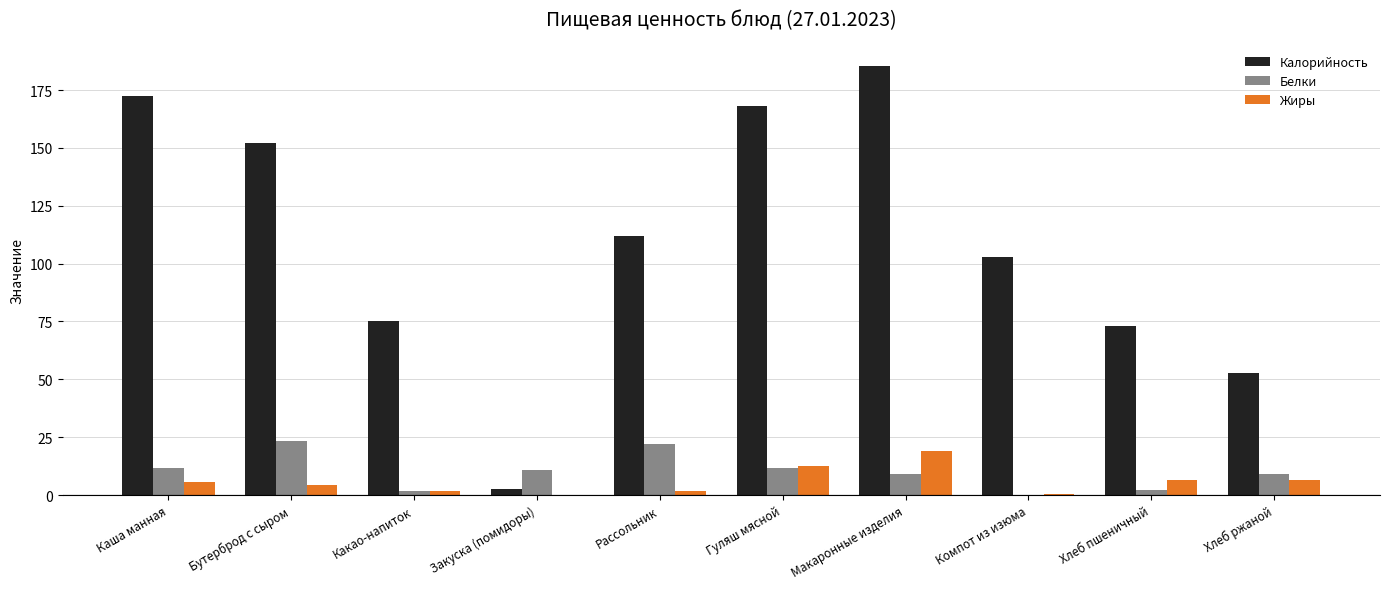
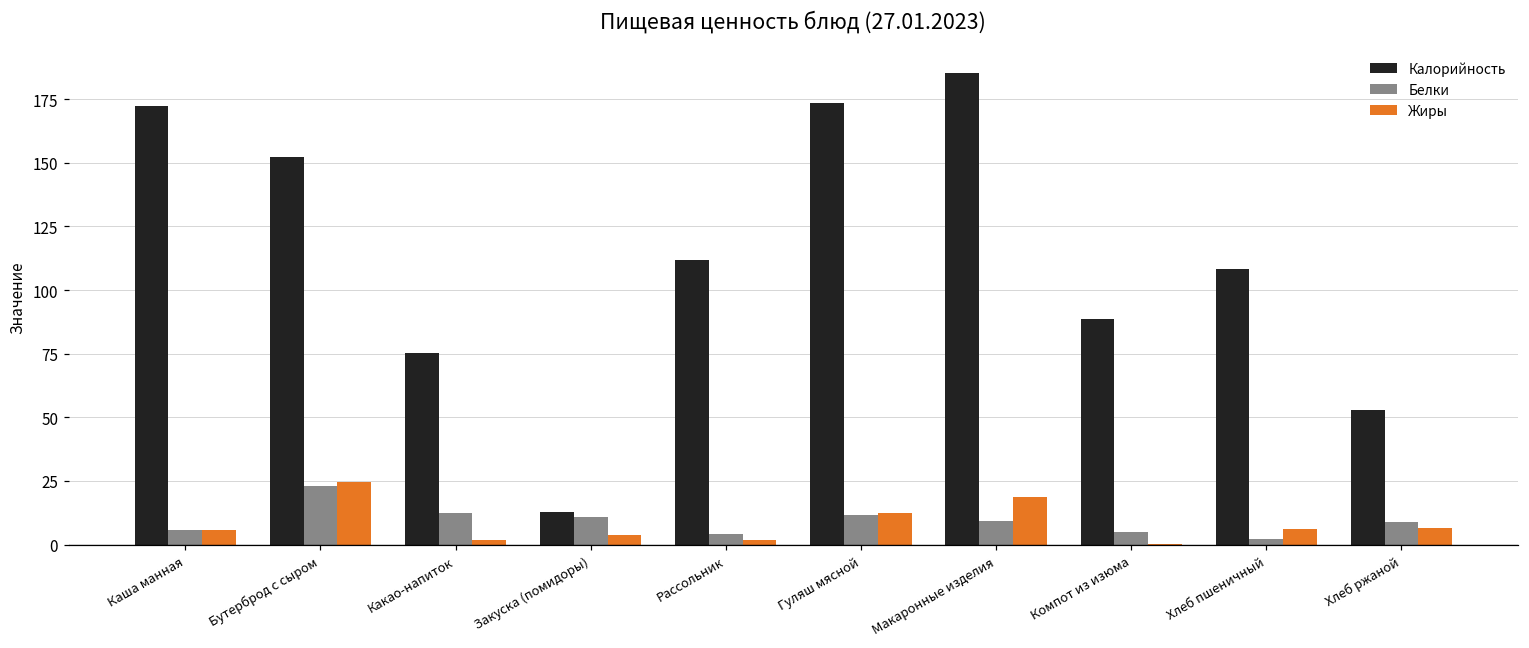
  {
    "Калорийность": {
      "Каша манная": 172,
      "Бутерброд с сыром": 152,
      "Какао-напиток": 75,
-     "Закуска (помидоры)": 3,
+     "Закуска (помидоры)": 13,
      "Рассольник": 112,
-     "Гуляш мясной": 168,
+     "Гуляш мясной": 173,
      "Макаронные изделия": 185,
-     "Компот из изюма": 103,
-     "Хлеб пшеничный": 73,
+     "Компот из изюма": 89,
+     "Хлеб пшеничный": 108,
      "Хлеб ржаной": 53
    },
    "Белки": {
-     "Каша манная": 12,
+     "Каша манная": 6,
      "Бутерброд с сыром": 23,
-     "Какао-напиток": 2,
+     "Какао-напиток": 12,
      "Закуска (помидоры)": 11,
-     "Рассольник": 22,
+     "Рассольник": 4,
      "Гуляш мясной": 12,
      "Макаронные изделия": 9,
-     "Компот из изюма": 0,
+     "Компот из изюма": 5,
      "Хлеб пшеничный": 2,
      "Хлеб ржаной": 9
    },
    "Жиры": {
      "Каша манная": 6,
-     "Бутерброд с сыром": 4,
+     "Бутерброд с сыром": 25,
      "Какао-напиток": 2,
-     "Закуска (помидоры)": 0,
+     "Закуска (помидоры)": 4,
      "Рассольник": 2,
      "Гуляш мясной": 12,
      "Макаронные изделия": 19,
      "Хлеб пшеничный": 6,
      "Хлеб ржаной": 6
    }
  }
